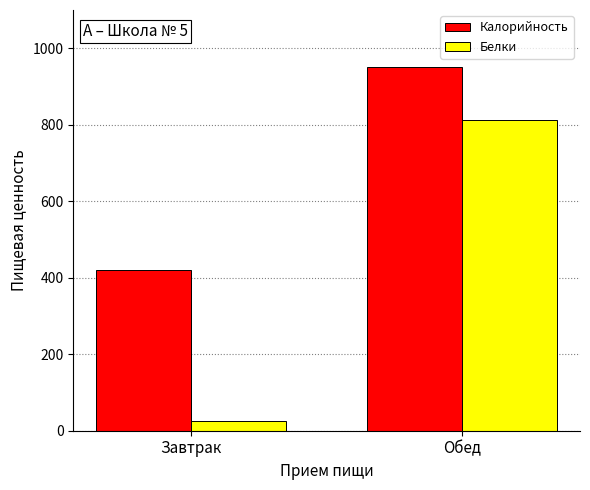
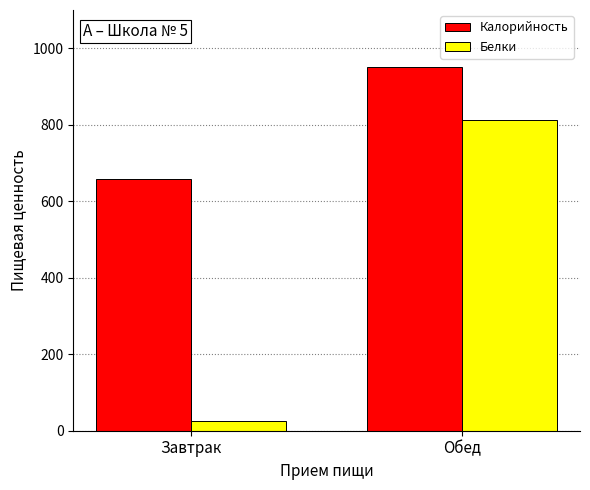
  {
    "Калорийность": {
-     "Завтрак": 420,
+     "Завтрак": 660,
      "Обед": 950
    },
    "Белки": {
      "Завтрак": 20,
      "Обед": 810
    }
  }
